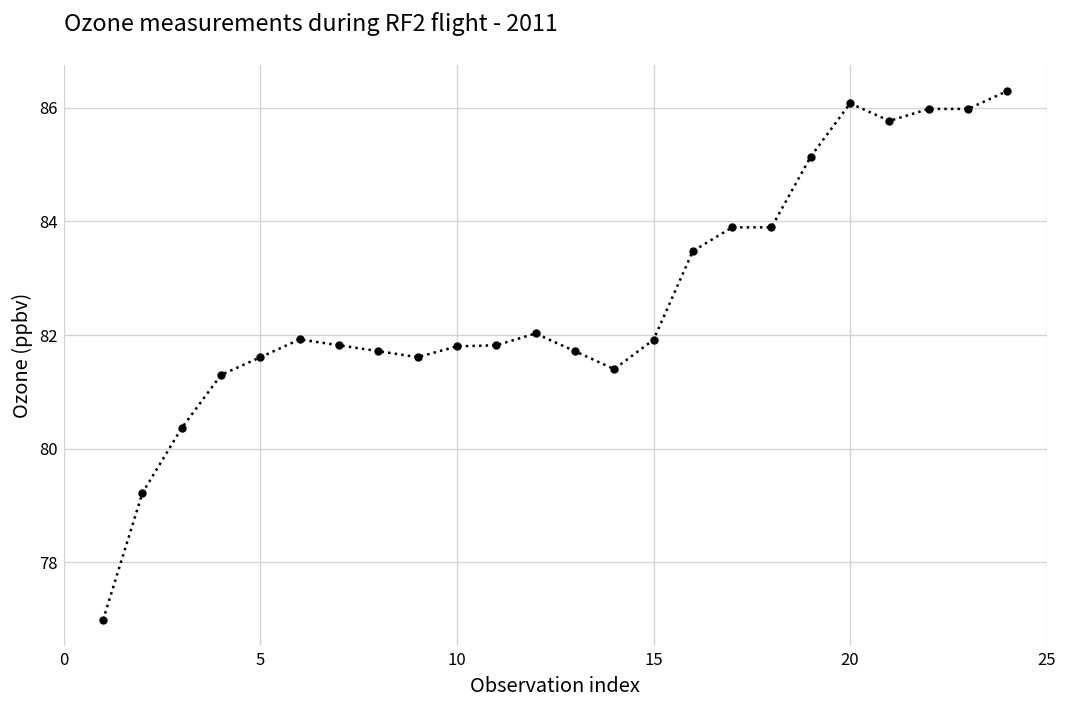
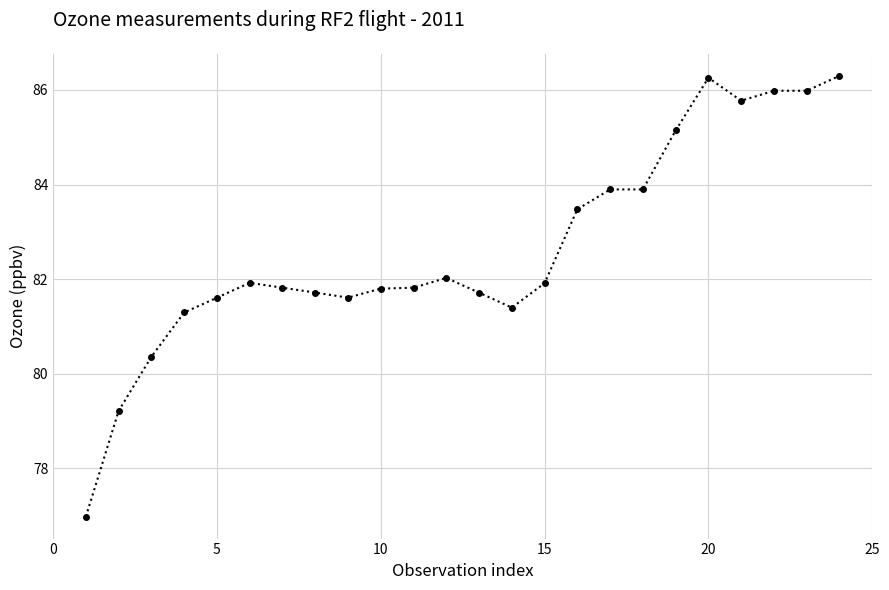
  {
    "5": 81.6,
    "10": 81.8,
    "15": 81.9,
-   "20": 86.1
+   "20": 86.3
  }
